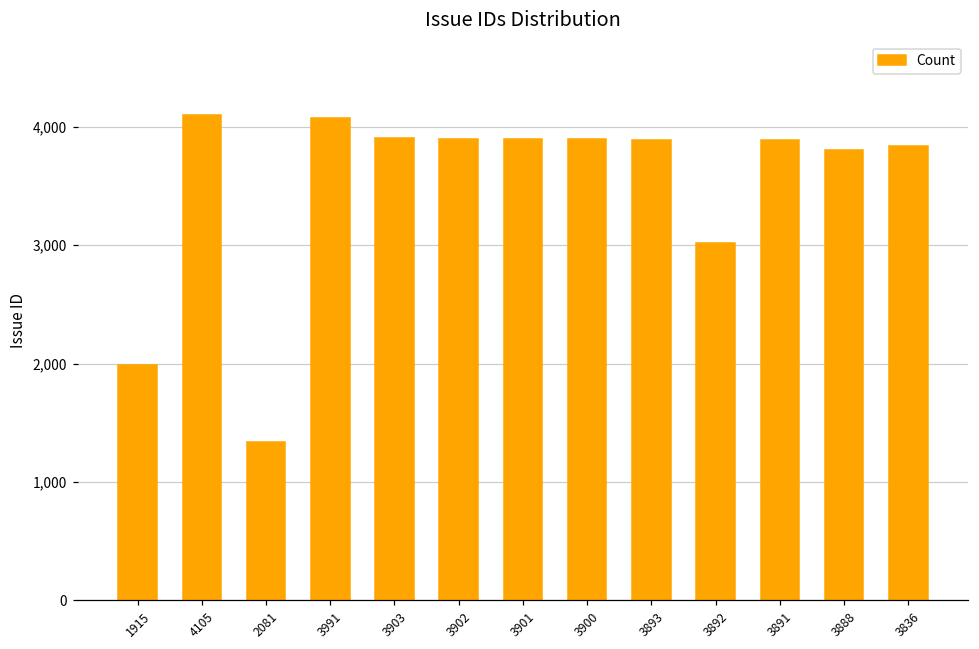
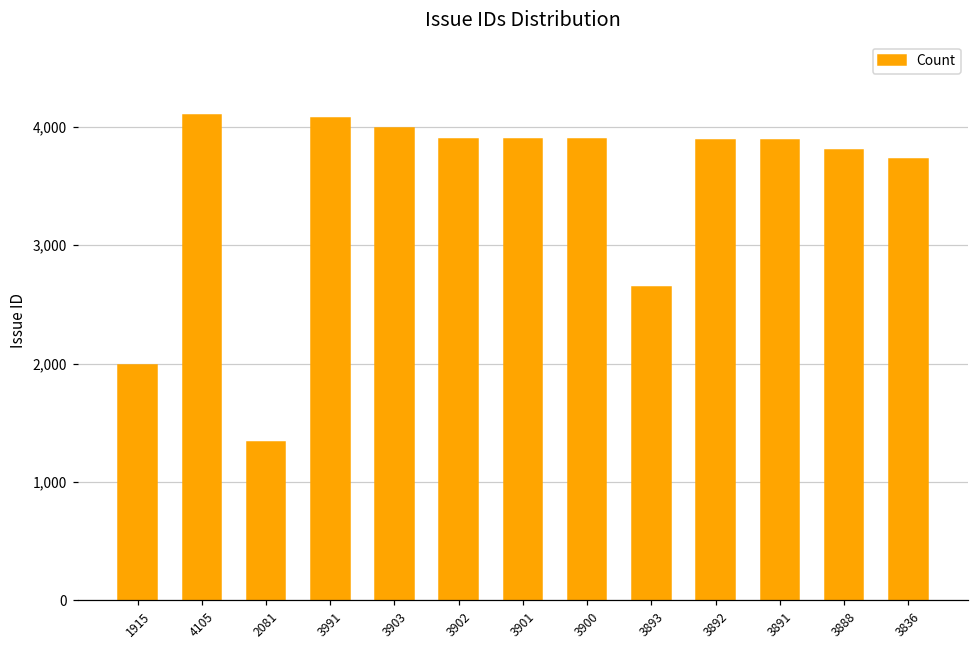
  {
    "1915": "1,990",
    "4105": "4,110",
    "2081": "1,340",
    "3991": "4,070",
-   "3903": "3,900",
+   "3903": "3,990",
    "3902": "3,900",
    "3901": "3,900",
    "3900": "3,900",
-   "3893": "3,890",
-   "3892": "3,020",
+   "3893": "2,650",
+   "3892": "3,890",
    "3891": "3,890",
    "3888": "3,800",
-   "3836": "3,840"
+   "3836": "3,730"
  }
